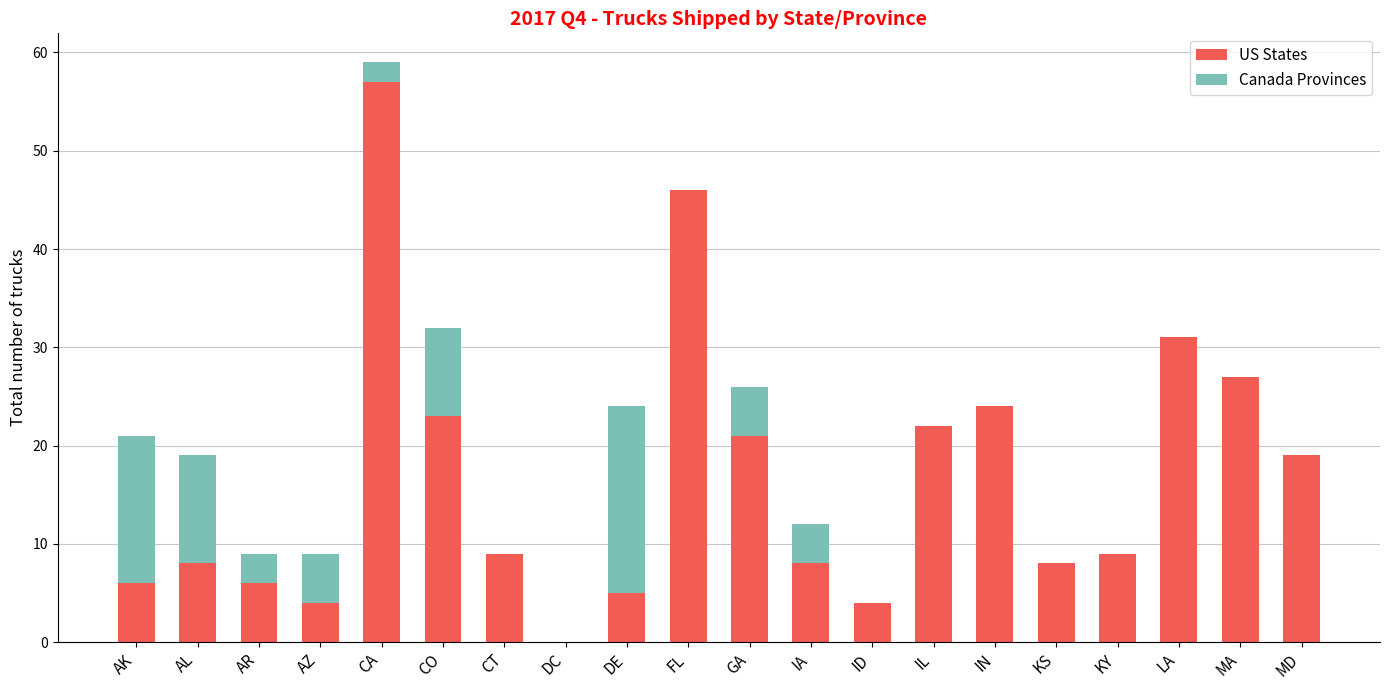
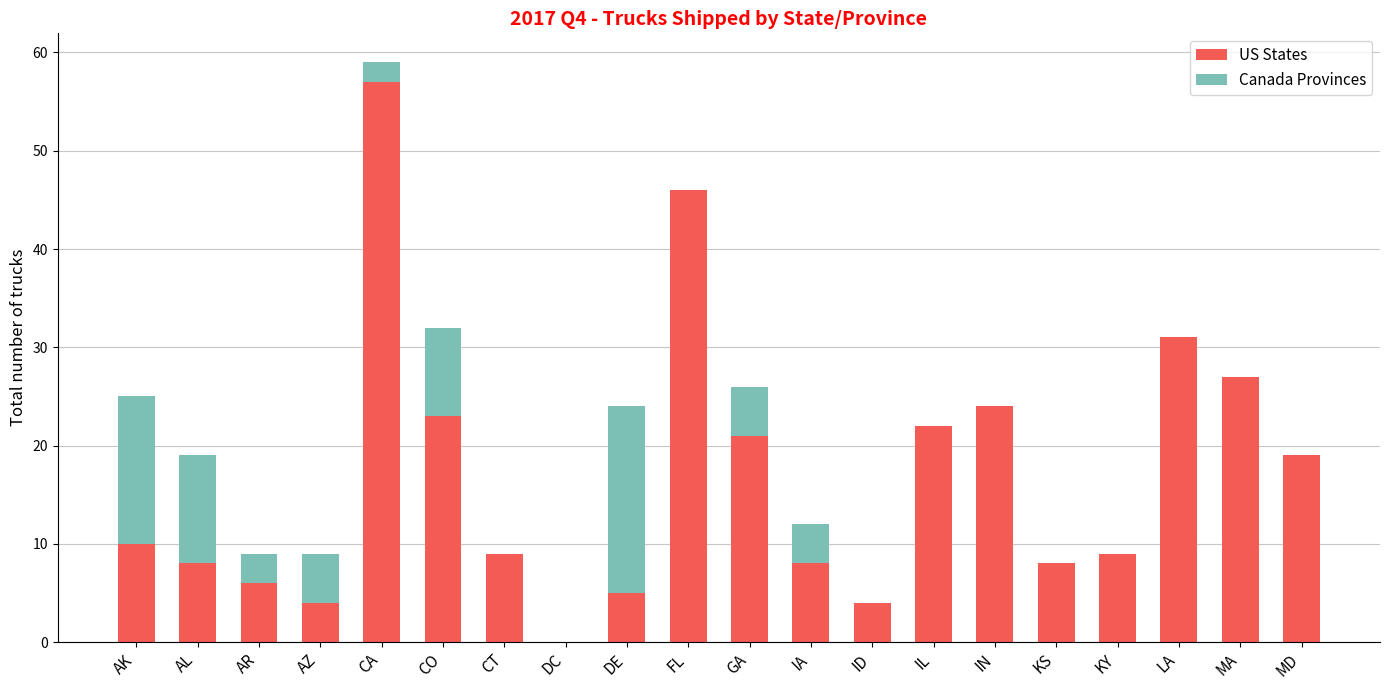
  {
    "US States": {
-     "AK": 6,
+     "AK": 10,
      "AL": 8,
      "AR": 6,
      "AZ": 4,
      "CA": 57,
      "CO": 23,
      "CT": 9,
      "DC": 0,
      "DE": 5,
      "FL": 46,
      "GA": 21,
      "IA": 8,
      "ID": 4,
      "IL": 22,
      "IN": 24,
      "KS": 8,
      "KY": 9,
      "LA": 31,
      "MA": 27,
      "MD": 19
    },
    "Canada Provinces": {
      "AK": 15,
      "AL": 11,
      "AR": 3,
      "AZ": 5,
      "CA": 2,
      "CO": 9,
      "CT": 0,
      "DC": 0,
      "DE": 19,
      "FL": 0,
      "GA": 5,
      "IA": 4,
      "ID": 0,
      "IL": 0,
      "IN": 0,
      "KS": 0,
      "KY": 0,
      "LA": 0,
      "MA": 0,
      "MD": 0
    }
  }
